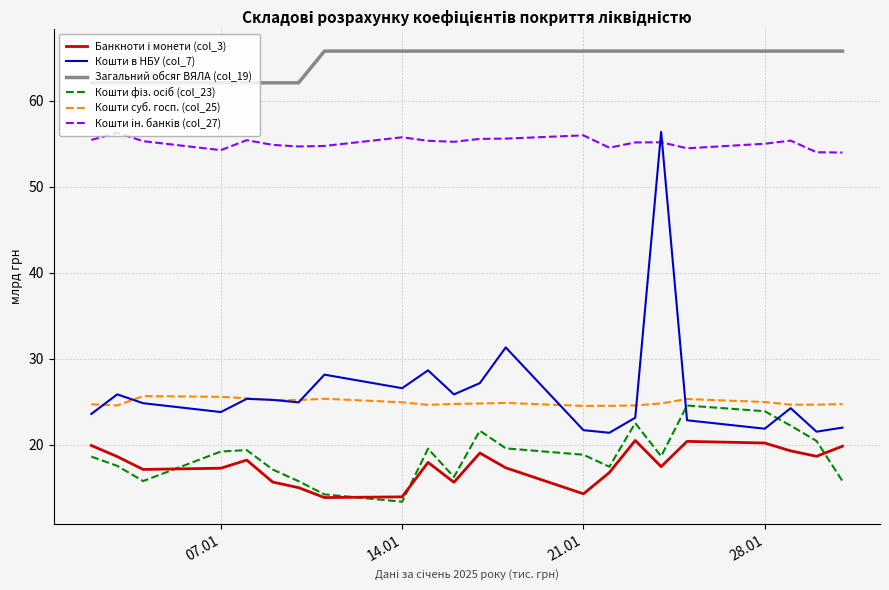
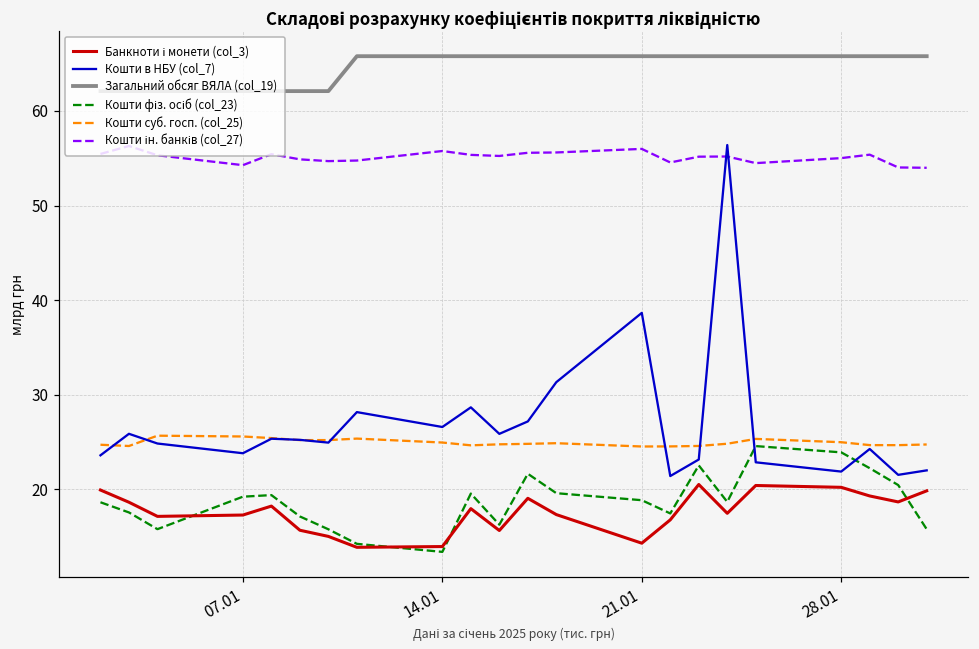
  {
    "Банкноти і монети (col_3)": {
      "07.01": 17,
      "14.01": 14,
      "21.01": 14,
      "28.01": 20
    },
    "Кошти в НБУ (col_7)": {
      "07.01": 24,
      "14.01": 27,
-     "21.01": 22,
+     "21.01": 39,
      "28.01": 22
    },
    "Загальний обсяг ВЯЛА (col_19)": {
      "14.01": 66,
      "21.01": 66,
      "28.01": 66
    },
    "Кошти фіз. осіб (col_23)": {
      "07.01": 19,
      "14.01": 13,
      "21.01": 19,
      "28.01": 24
    },
    "Кошти суб. госп. (col_25)": {
      "07.01": 26,
      "14.01": 25,
      "21.01": 25,
      "28.01": 25
    },
    "Кошти ін. банків (col_27)": {
      "07.01": 54,
      "14.01": 56,
      "21.01": 56,
      "28.01": 55
    }
  }
